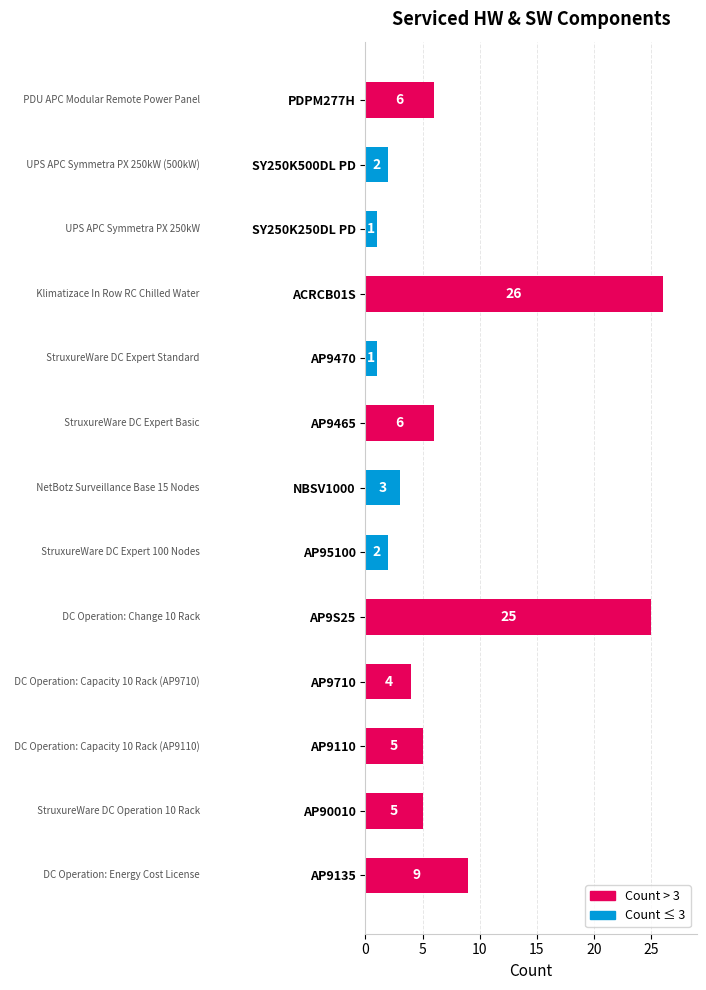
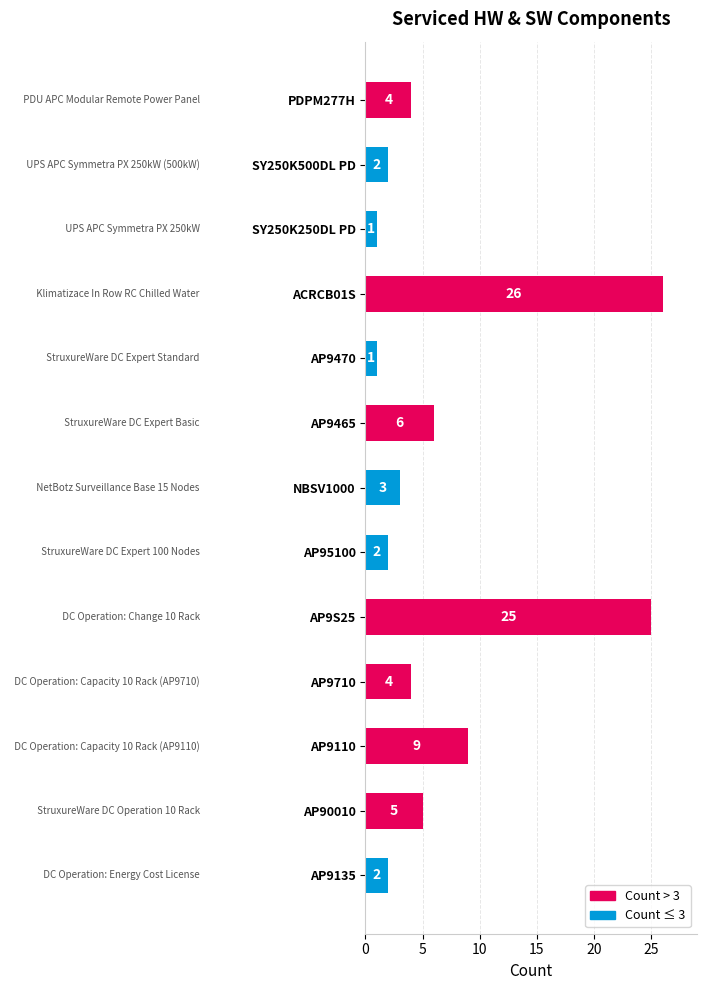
  {
-   "PDPM277H": 6,
+   "PDPM277H": 4,
    "SY250K500DL PD": 2,
    "SY250K250DL PD": 1,
    "ACRCB01S": 26,
    "AP9470": 1,
    "AP9465": 6,
    "NBSV1000": 3,
    "AP95100": 2,
    "AP9S25": 25,
    "AP9710": 4,
-   "AP9110": 5,
+   "AP9110": 9,
    "AP90010": 5,
-   "AP9135": 9
+   "AP9135": 2
  }
